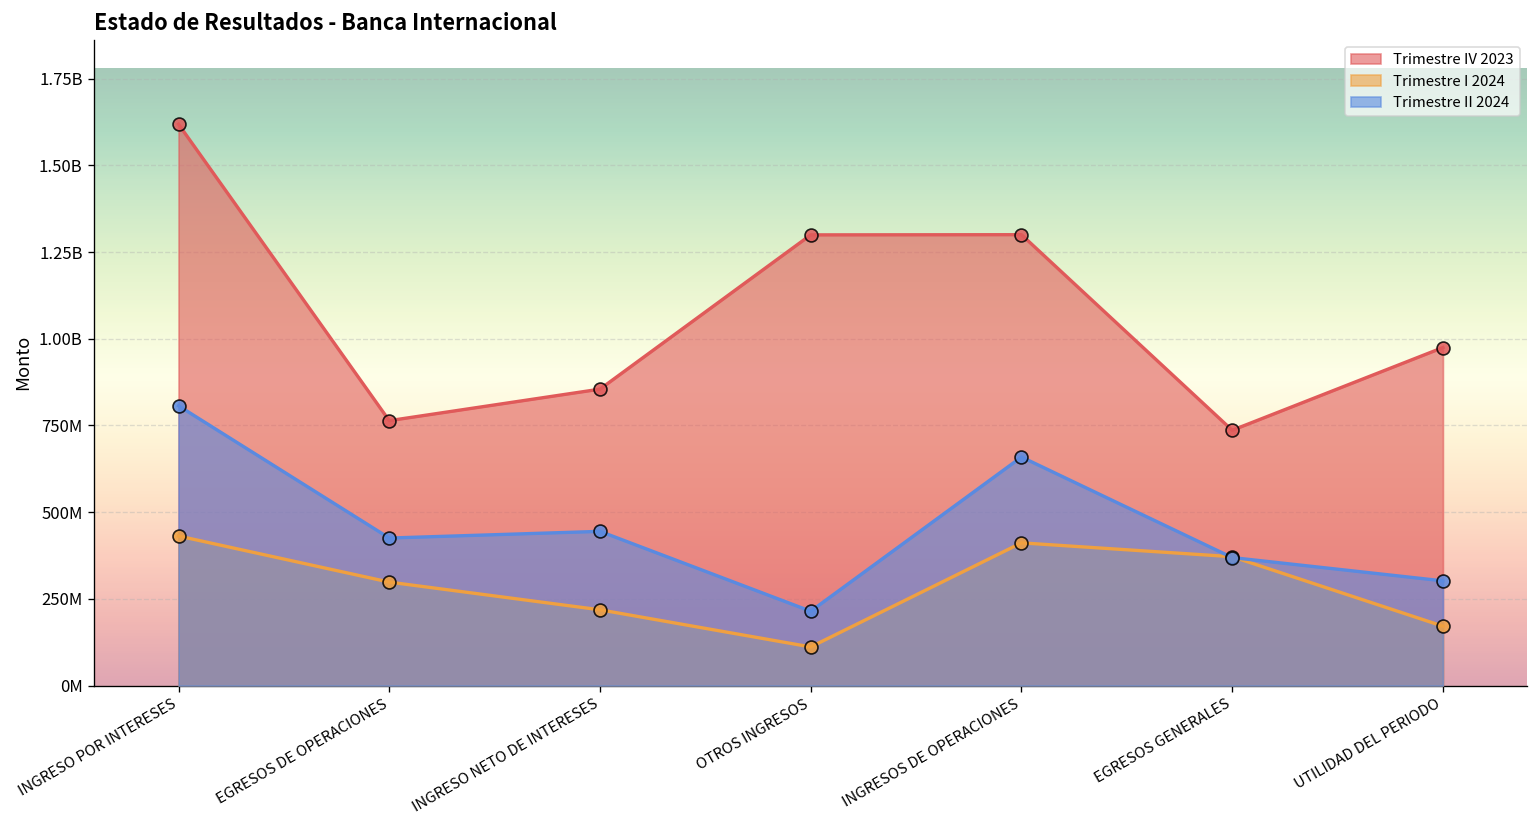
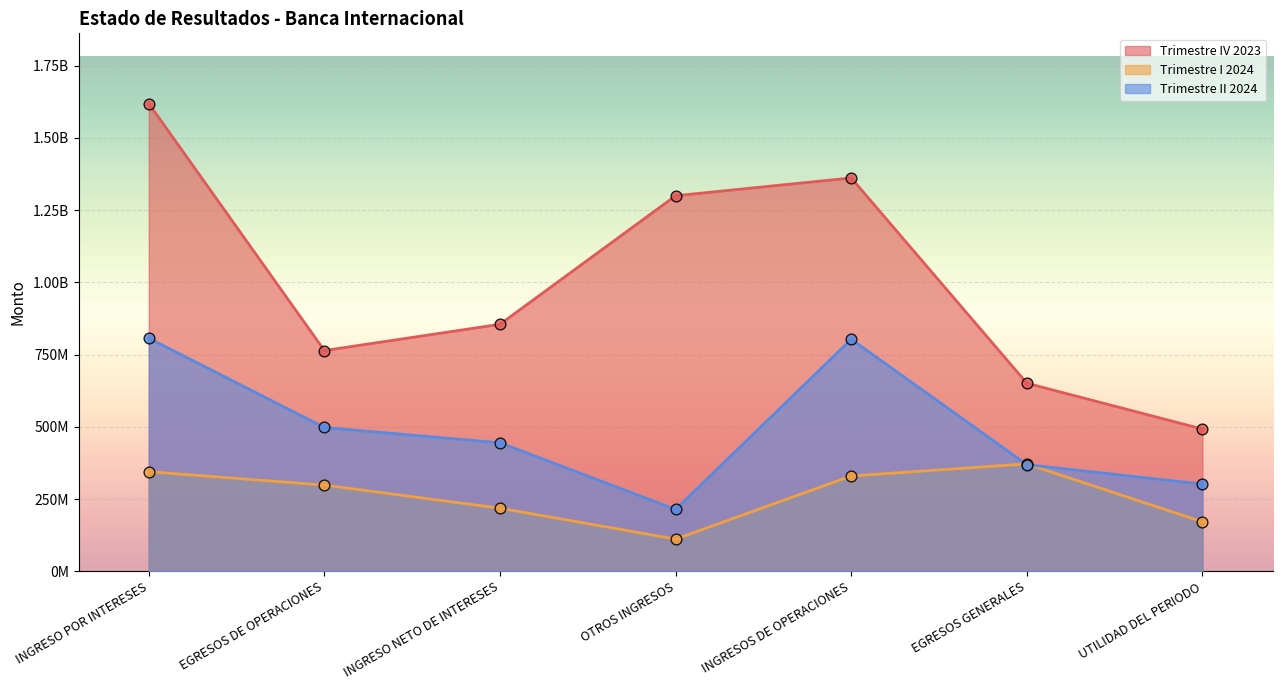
  {
    "Trimestre IV 2023": {
      "INGRESO POR INTERESES": 1620000000,
      "EGRESOS DE OPERACIONES": 760000000,
      "INGRESO NETO DE INTERESES": 850000000,
      "OTROS INGRESOS": 1300000000,
-     "INGRESOS DE OPERACIONES": 1300000000,
-     "EGRESOS GENERALES": 740000000,
-     "UTILIDAD DEL PERIODO": 970000000
+     "INGRESOS DE OPERACIONES": 1360000000,
+     "EGRESOS GENERALES": 650000000,
+     "UTILIDAD DEL PERIODO": 490000000
    },
    "Trimestre I 2024": {
-     "INGRESO POR INTERESES": 430000000,
+     "INGRESO POR INTERESES": 340000000,
      "EGRESOS DE OPERACIONES": 300000000,
      "INGRESO NETO DE INTERESES": 220000000,
      "OTROS INGRESOS": 110000000,
-     "INGRESOS DE OPERACIONES": 410000000,
+     "INGRESOS DE OPERACIONES": 330000000,
      "UTILIDAD DEL PERIODO": 170000000
    },
    "Trimestre II 2024": {
      "INGRESO POR INTERESES": 810000000,
-     "EGRESOS DE OPERACIONES": 430000000,
+     "EGRESOS DE OPERACIONES": 500000000,
      "INGRESO NETO DE INTERESES": 440000000,
      "OTROS INGRESOS": 210000000,
-     "INGRESOS DE OPERACIONES": 660000000,
+     "INGRESOS DE OPERACIONES": 800000000,
      "UTILIDAD DEL PERIODO": 300000000
    }
  }
